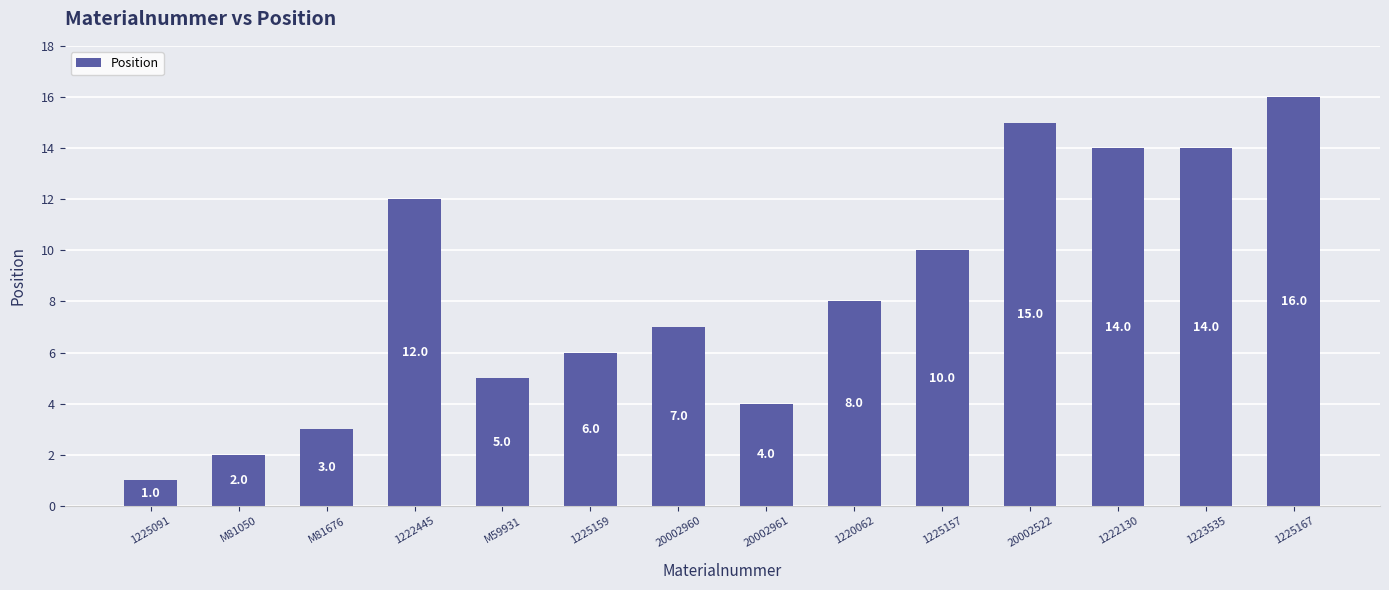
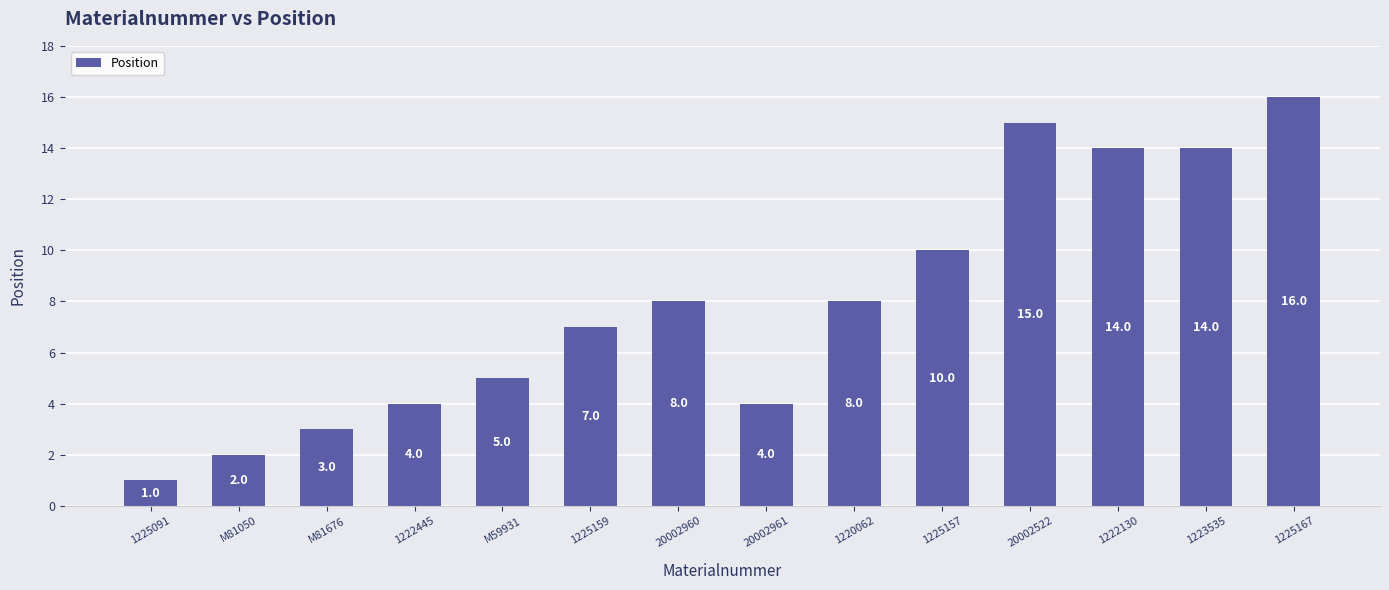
  {
    "1225091": 1.0,
    "M81050": 2.0,
    "M81676": 3.0,
-   "1222445": 12.0,
+   "1222445": 4.0,
    "M59931": 5.0,
-   "1225159": 6.0,
-   "20002960": 7.0,
+   "1225159": 7.0,
+   "20002960": 8.0,
    "20002961": 4.0,
    "1220062": 8.0,
    "1225157": 10.0,
    "20002522": 15.0,
    "1222130": 14.0,
    "1223535": 14.0,
    "1225167": 16.0
  }
